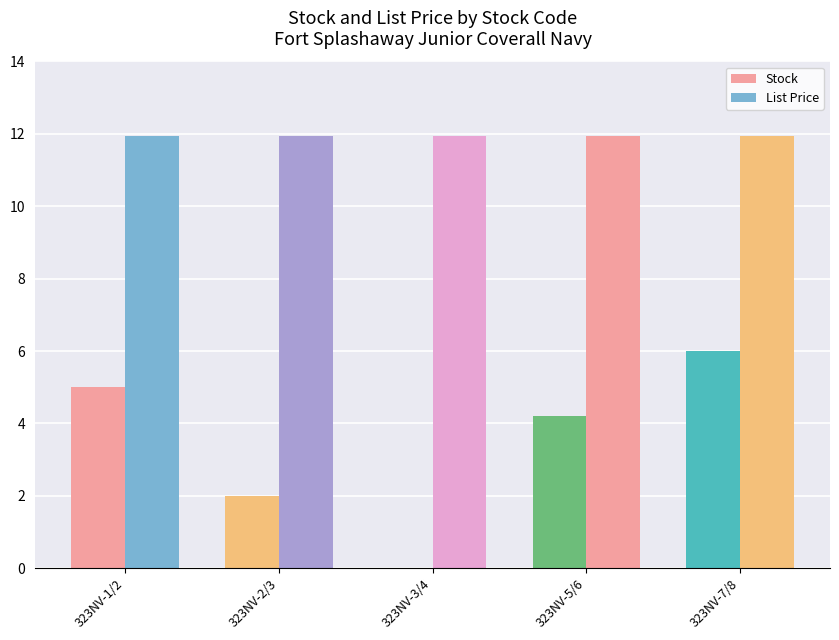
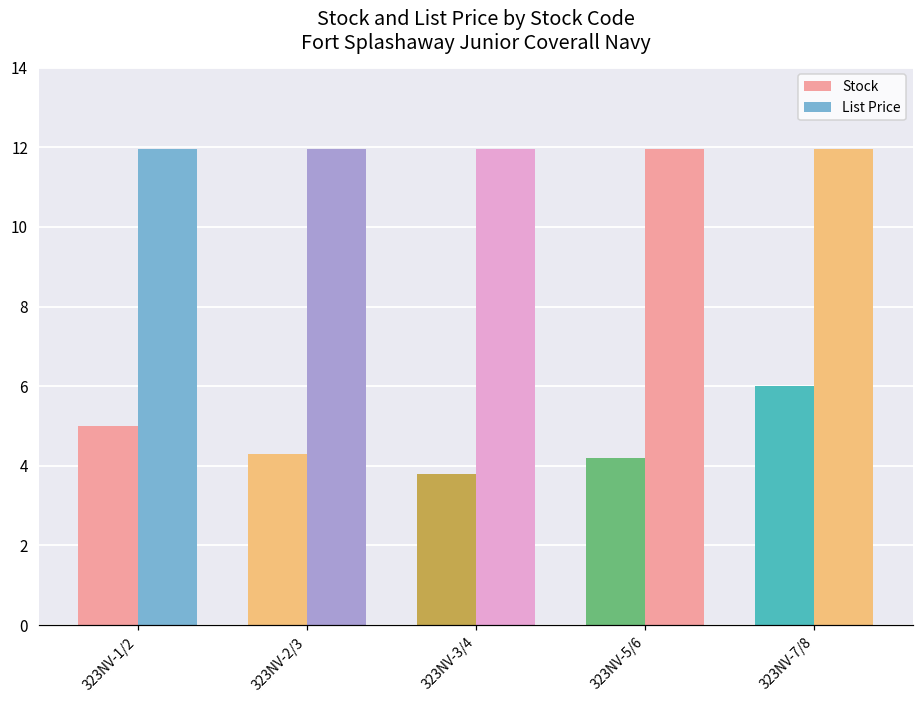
  {
    "Stock": {
      "323NV-1/2": 5.0,
-     "323NV-2/3": 2.0,
-     "323NV-3/4": 0.0,
+     "323NV-2/3": 4.3,
+     "323NV-3/4": 3.8,
      "323NV-5/6": 4.2,
      "323NV-7/8": 6.0
    },
    "List Price": {
      "323NV-1/2": 12.0,
      "323NV-2/3": 12.0,
      "323NV-3/4": 12.0,
      "323NV-5/6": 12.0,
      "323NV-7/8": 12.0
    }
  }
